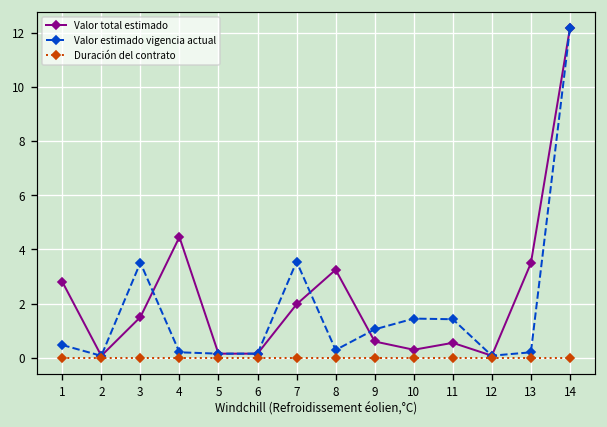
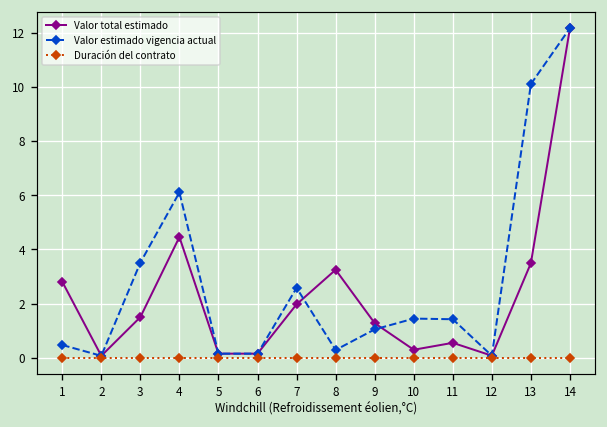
  {
    "Valor total estimado": {
      "1": 2.8,
      "3": 1.5,
      "4": 4.5,
      "7": 2.0,
      "8": 3.2,
-     "9": 0.6,
+     "9": 1.3,
      "10": 0.3,
      "11": 0.6,
      "13": 3.5
    },
    "Valor estimado vigencia actual": {
      "1": 0.5,
      "3": 3.5,
-     "4": 0.2,
-     "7": 3.6,
+     "4": 6.1,
+     "7": 2.6,
      "8": 0.3,
      "9": 1.0,
      "10": 1.4,
      "11": 1.4,
-     "13": 0.2
+     "13": 10.1
    },
    "Duración del contrato": {
      "1": 0.0,
      "3": 0.0,
      "4": 0.0,
      "5": 0.0,
      "6": 0.0,
      "7": 0.0,
      "8": 0.0,
      "9": 0.0,
      "10": 0.0,
      "11": 0.0,
      "13": 0.0,
      "14": 0.0
    }
  }
